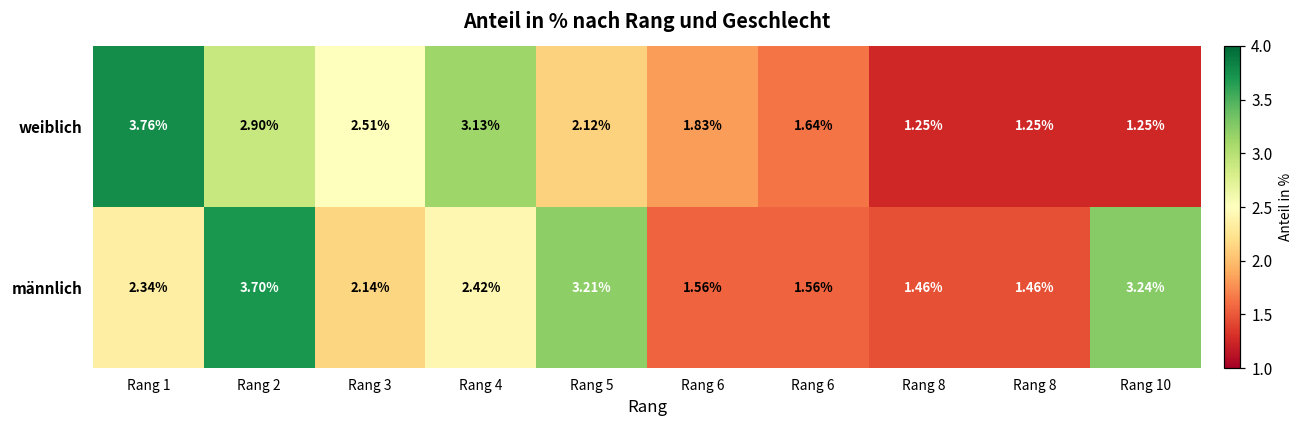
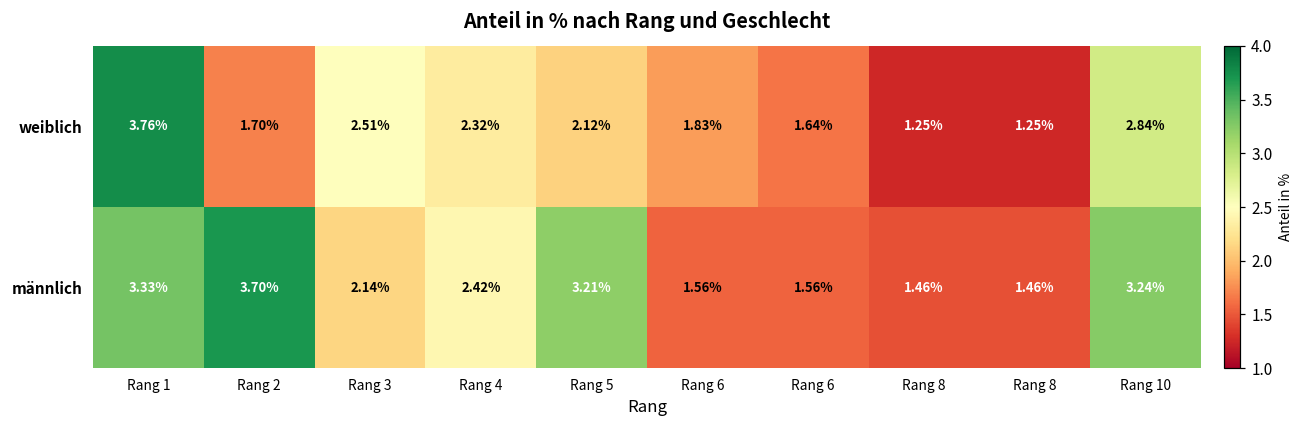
  {
    "weiblich": {
      "Rang 1": "3.76%",
-     "Rang 2": "2.90%",
+     "Rang 2": "1.70%",
      "Rang 3": "2.51%",
-     "Rang 4": "3.13%",
+     "Rang 4": "2.32%",
      "Rang 5": "2.12%",
-     "Rang 10": "1.25%"
+     "Rang 10": "2.84%"
    },
    "männlich": {
-     "Rang 1": "2.34%",
+     "Rang 1": "3.33%",
      "Rang 2": "3.70%",
      "Rang 3": "2.14%",
      "Rang 4": "2.42%",
      "Rang 5": "3.21%",
      "Rang 10": "3.24%"
    }
  }
